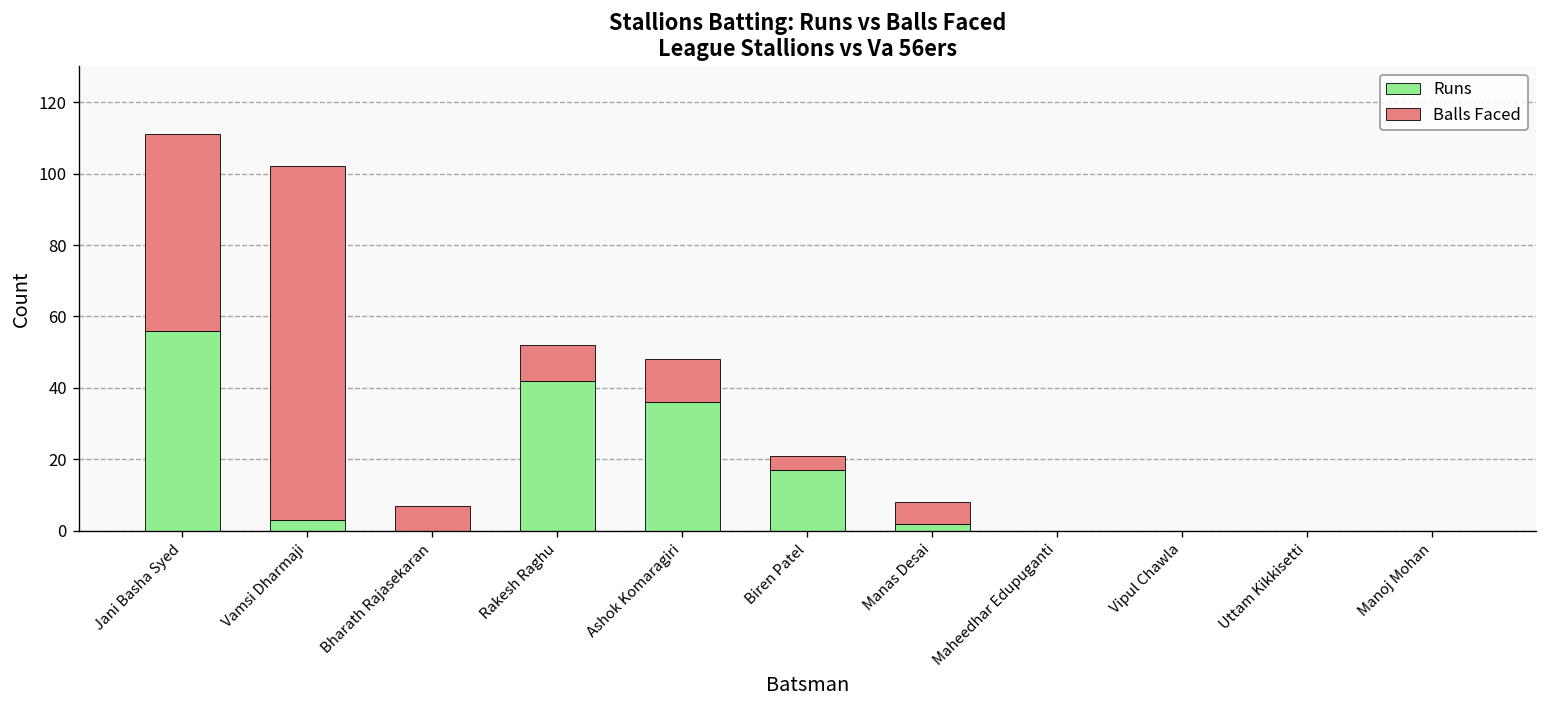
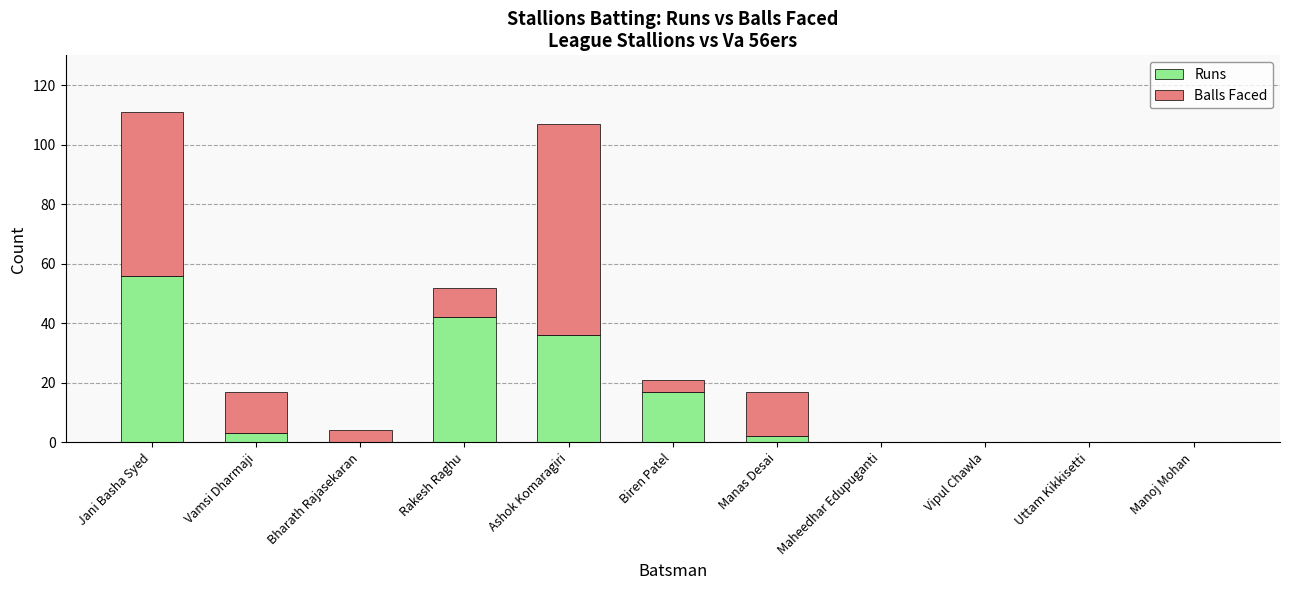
  {
    "Runs": {
      "Jani Basha Syed": 56,
      "Vamsi Dharmaji": 3,
      "Bharath Rajasekaran": 0,
      "Rakesh Raghu": 42,
      "Ashok Komaragiri": 36,
      "Biren Patel": 17,
      "Manas Desai": 2,
      "Maheedhar Edupuganti": 0,
      "Vipul Chawla": 0,
      "Uttam Kikkisetti": 0,
      "Manoj Mohan": 0
    },
    "Balls Faced": {
      "Jani Basha Syed": 55,
-     "Vamsi Dharmaji": 99,
-     "Bharath Rajasekaran": 7,
+     "Vamsi Dharmaji": 14,
+     "Bharath Rajasekaran": 4,
      "Rakesh Raghu": 10,
-     "Ashok Komaragiri": 12,
+     "Ashok Komaragiri": 71,
      "Biren Patel": 4,
-     "Manas Desai": 6,
+     "Manas Desai": 15,
      "Maheedhar Edupuganti": 0,
      "Vipul Chawla": 0,
      "Uttam Kikkisetti": 0,
      "Manoj Mohan": 0
    }
  }
